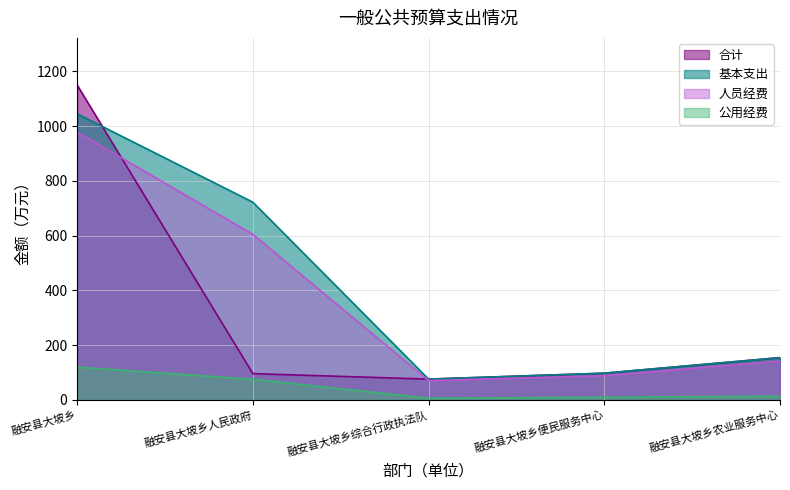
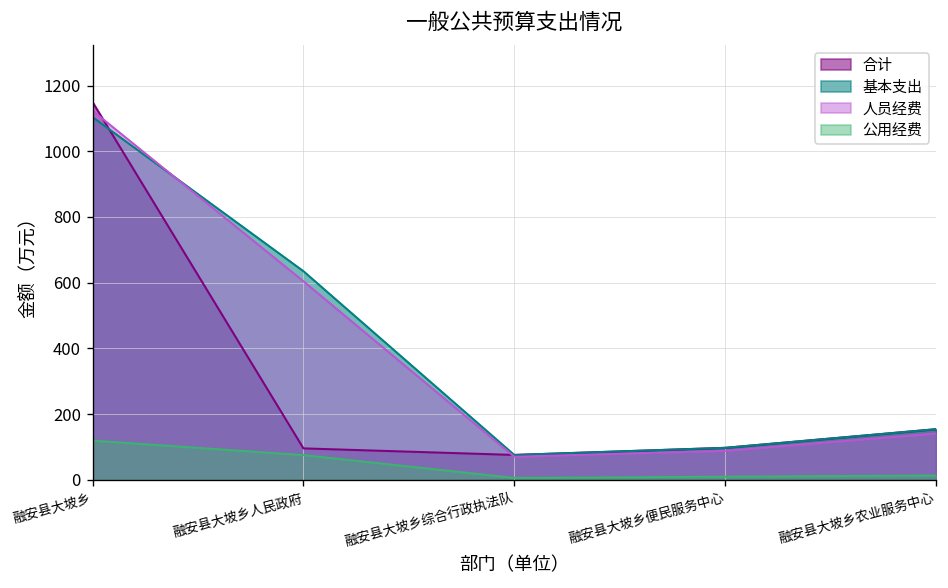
  {
    "合计": {
      "融安县大坡乡": 1150,
      "融安县大坡乡人民政府": 100
    },
    "基本支出": {
-     "融安县大坡乡": 1040,
-     "融安县大坡乡人民政府": 720
+     "融安县大坡乡": 1100,
+     "融安县大坡乡人民政府": 630
    },
    "人员经费": {
-     "融安县大坡乡": 980,
+     "融安县大坡乡": 1120,
      "融安县大坡乡人民政府": 600,
      "融安县大坡乡农业服务中心": 140
    },
    "公用经费": {
      "融安县大坡乡": 120,
      "融安县大坡乡人民政府": 70,
      "融安县大坡乡综合行政执法队": 10,
      "融安县大坡乡便民服务中心": 10,
      "融安县大坡乡农业服务中心": 10
    }
  }
